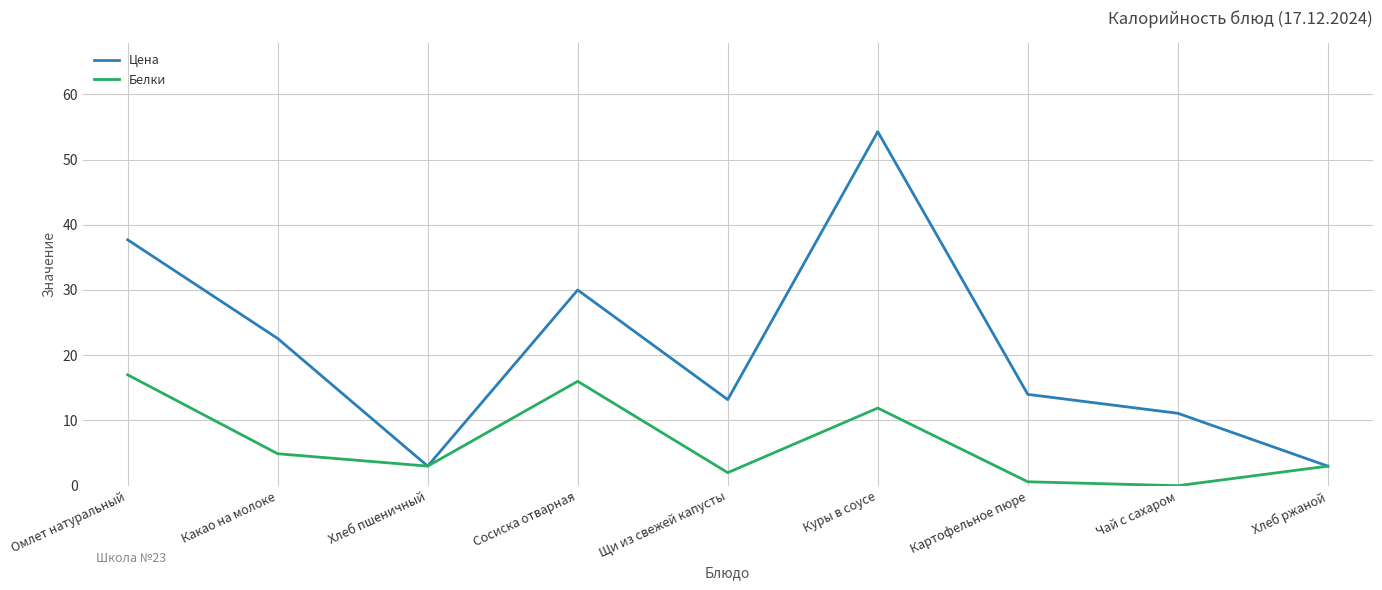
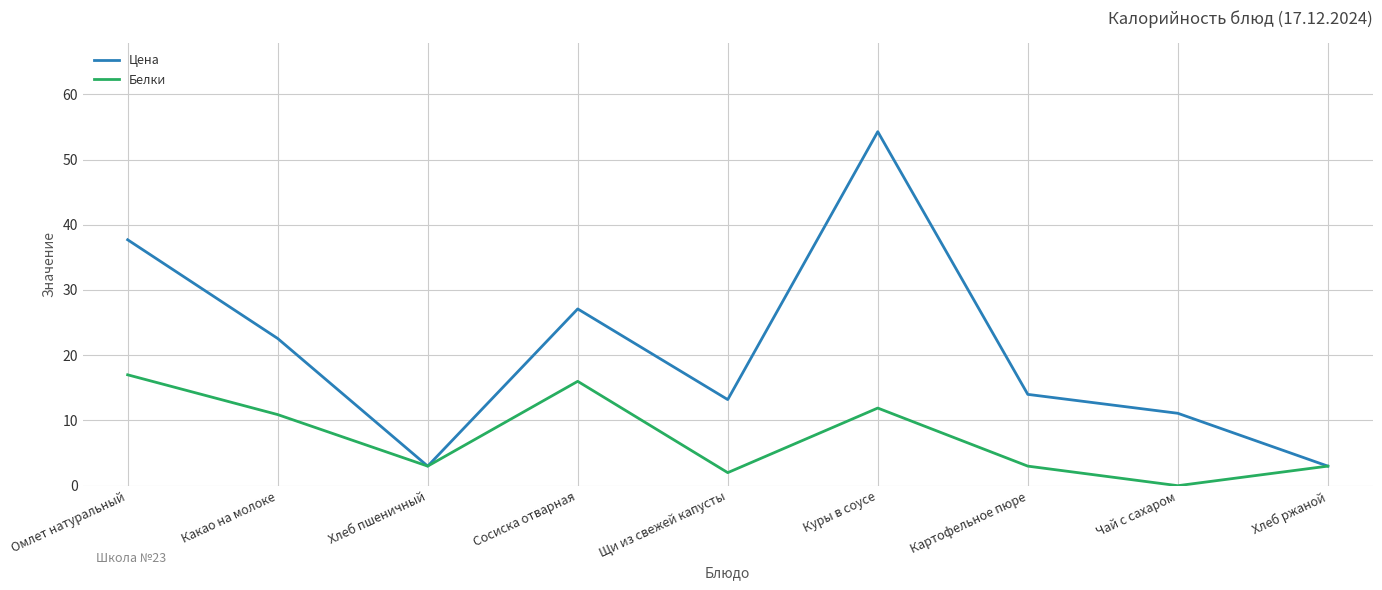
  {
    "Цена": {
      "Омлет натуральный": 38,
      "Какао на молоке": 23,
-     "Сосиска отварная": 30,
+     "Сосиска отварная": 27,
      "Щи из свежей капусты": 13,
      "Куры в соусе": 54,
      "Картофельное пюре": 14,
      "Чай с сахаром": 11
    },
    "Белки": {
      "Омлет натуральный": 17,
-     "Какао на молоке": 5,
+     "Какао на молоке": 11,
      "Сосиска отварная": 16,
      "Щи из свежей капусты": 2,
      "Куры в соусе": 12,
-     "Картофельное пюре": 1,
+     "Картофельное пюре": 3,
      "Чай с сахаром": 0
    }
  }
